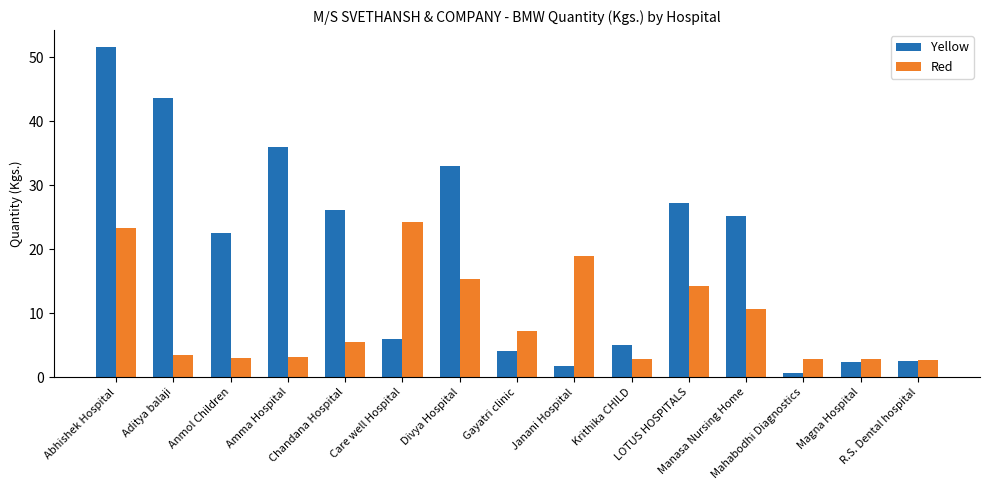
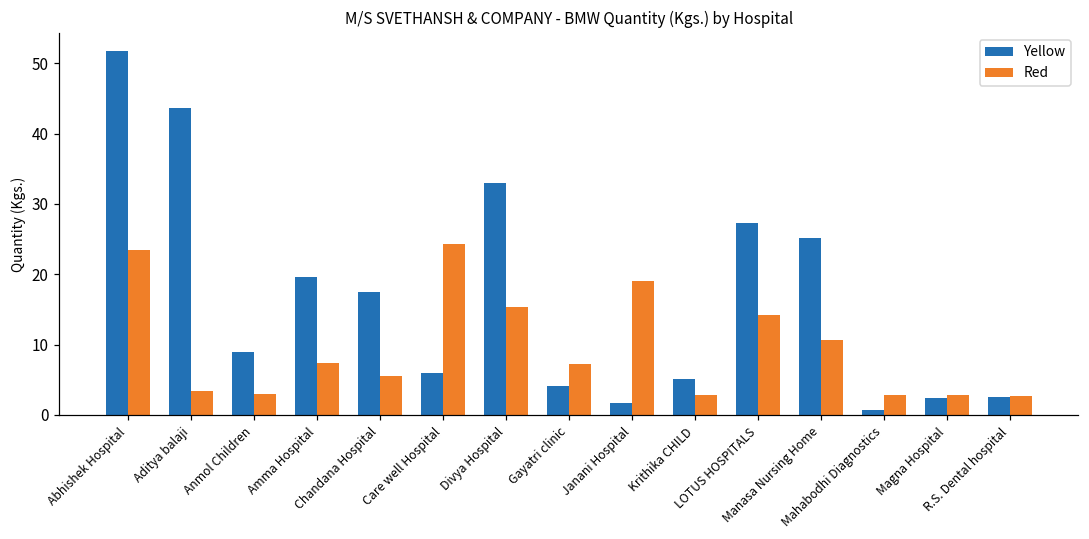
  {
    "Yellow": {
      "Abhishek Hospital": 52,
      "Aditya balaji": 44,
-     "Anmol Children": 23,
-     "Amma Hospital": 36,
-     "Chandana Hospital": 26,
+     "Anmol Children": 9,
+     "Amma Hospital": 20,
+     "Chandana Hospital": 18,
      "Care well Hospital": 6,
      "Divya Hospital": 33,
      "Gayatri clinic": 4,
      "Janani Hospital": 2,
      "Krithika CHILD": 5,
      "LOTUS HOSPITALS": 27,
      "Manasa Nursing Home": 25,
      "Mahabodhi Diagnostics": 1,
      "Magna Hospital": 2,
      "R.S. Dental hospital": 3
    },
    "Red": {
      "Abhishek Hospital": 23,
      "Aditya balaji": 3,
      "Anmol Children": 3,
-     "Amma Hospital": 3,
+     "Amma Hospital": 7,
      "Chandana Hospital": 6,
      "Care well Hospital": 24,
      "Divya Hospital": 15,
      "Gayatri clinic": 7,
      "Janani Hospital": 19,
      "Krithika CHILD": 3,
      "LOTUS HOSPITALS": 14,
      "Manasa Nursing Home": 11,
      "Mahabodhi Diagnostics": 3,
      "Magna Hospital": 3,
      "R.S. Dental hospital": 3
    }
  }
